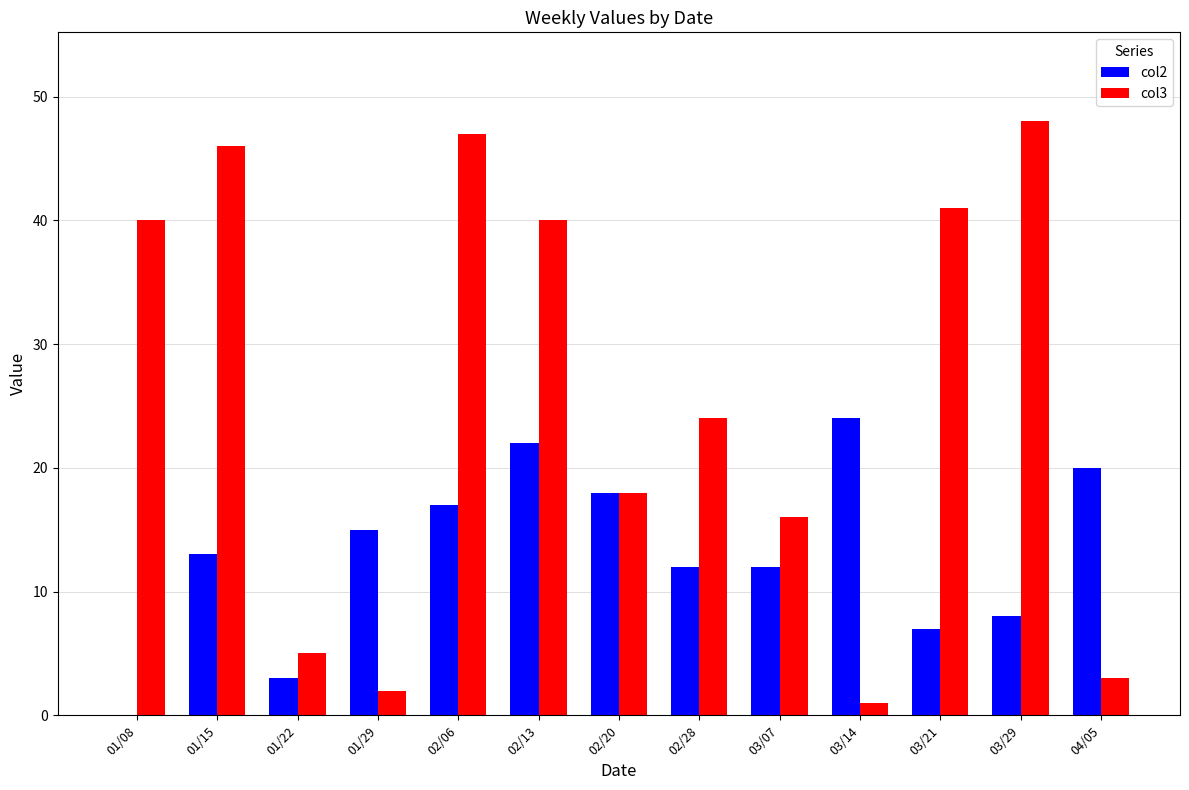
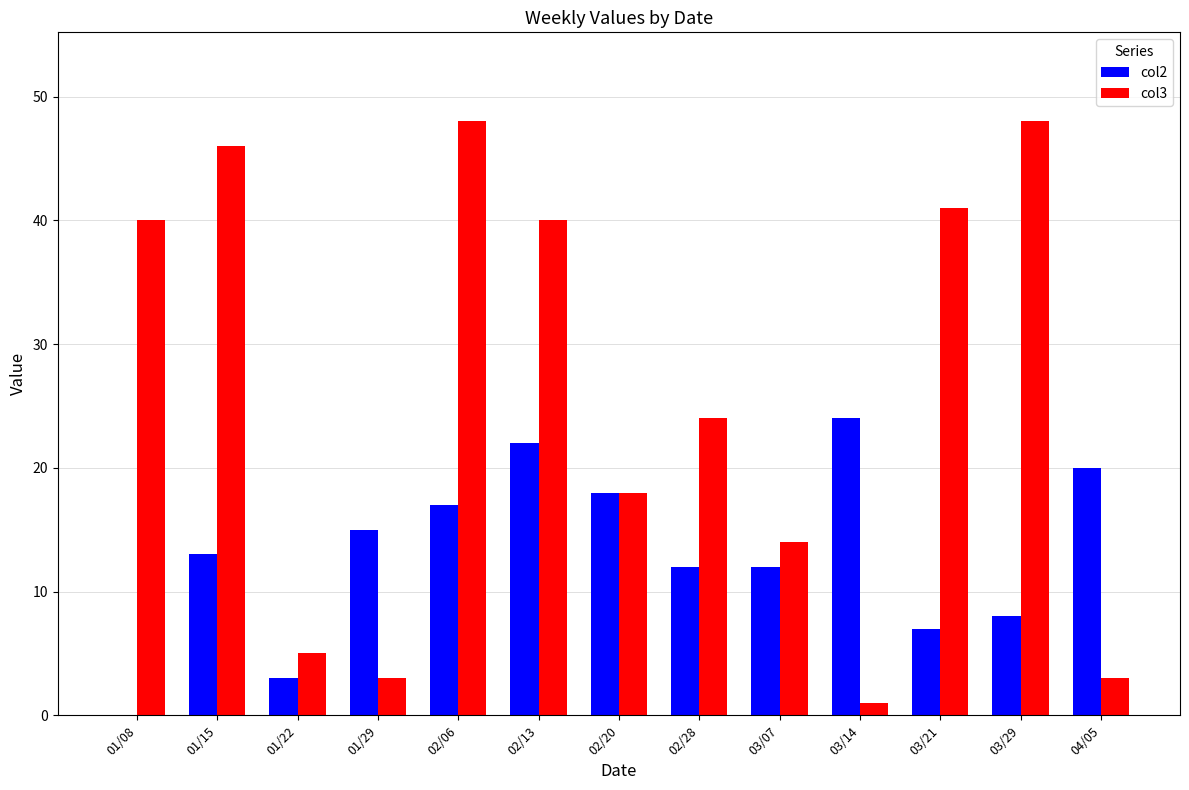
  {
    "col2": {
      "01/08": 0,
      "01/15": 13,
      "01/22": 3,
      "01/29": 15,
      "02/06": 17,
      "02/13": 22,
      "02/20": 18,
      "02/28": 12,
      "03/07": 12,
      "03/14": 24,
      "03/21": 7,
      "03/29": 8,
      "04/05": 20
    },
    "col3": {
      "01/08": 40,
      "01/15": 46,
      "01/22": 5,
-     "01/29": 2,
-     "02/06": 47,
+     "01/29": 3,
+     "02/06": 48,
      "02/13": 40,
      "02/20": 18,
      "02/28": 24,
-     "03/07": 16,
+     "03/07": 14,
      "03/14": 1,
      "03/21": 41,
      "03/29": 48,
      "04/05": 3
    }
  }
